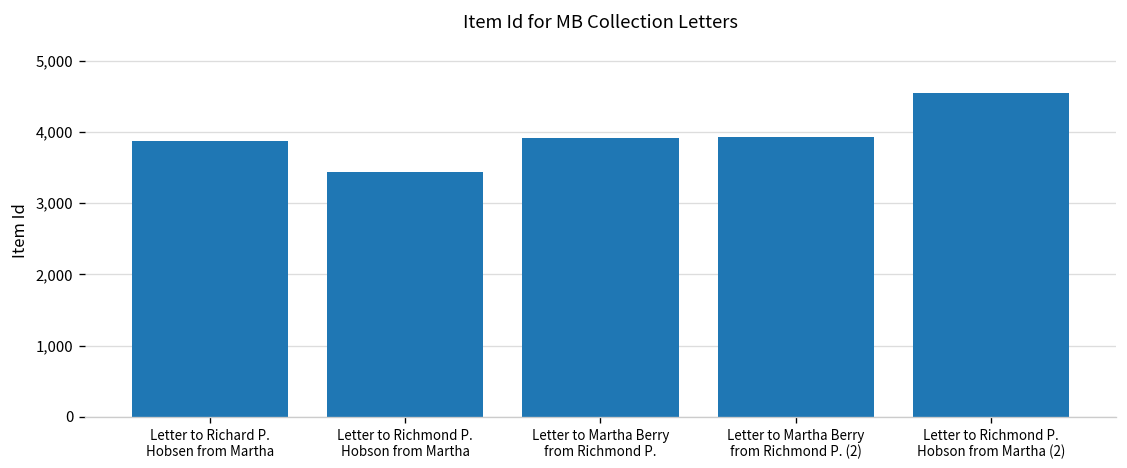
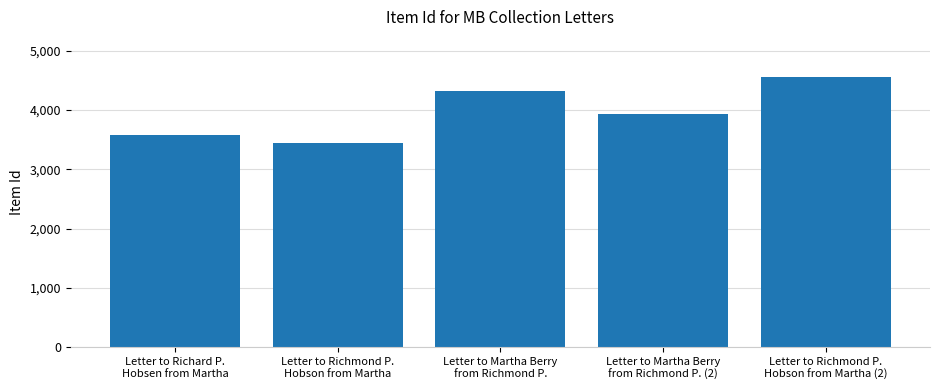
  {
-   "Letter to Richard P. Hobsen from Martha": "3,900",
+   "Letter to Richard P. Hobsen from Martha": "3,600",
    "Letter to Richmond P. Hobson from Martha": "3,400",
-   "Letter to Martha Berry from Richmond P.": "3,900",
+   "Letter to Martha Berry from Richmond P.": "4,300",
    "Letter to Martha Berry from Richmond P. (2)": "3,900",
    "Letter to Richmond P. Hobson from Martha (2)": "4,500"
  }
